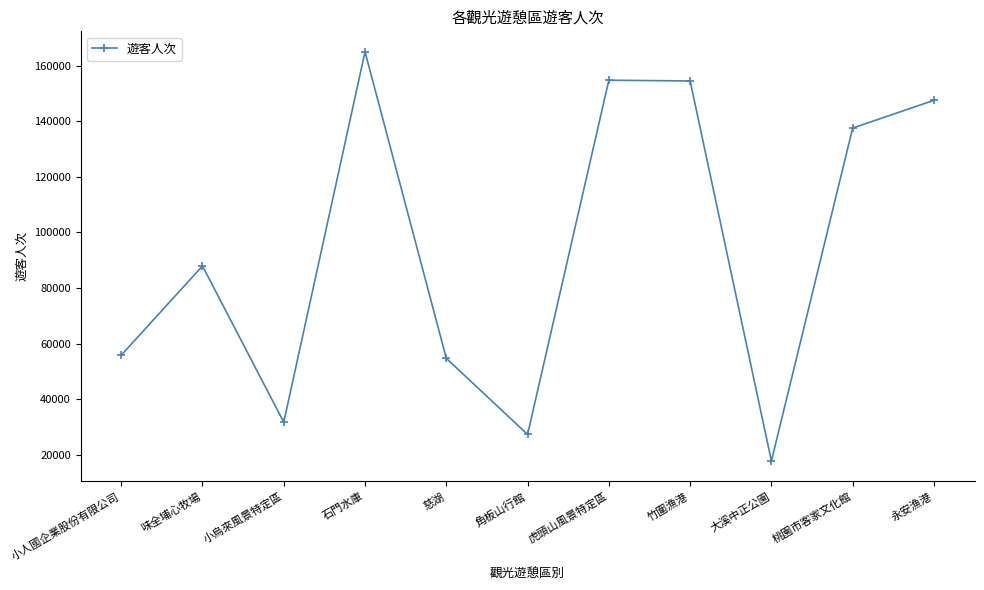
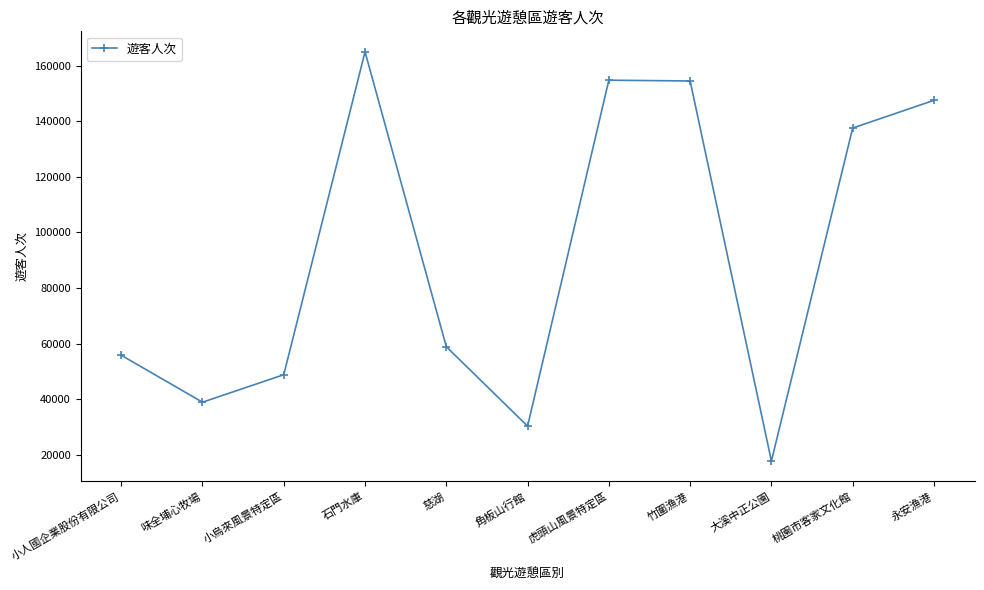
  {
    "小人國企業股份有限公司": 56000,
-   "味全埔心牧場": 88000,
-   "小烏來風景特定區": 32000,
+   "味全埔心牧場": 39000,
+   "小烏來風景特定區": 49000,
    "石門水庫": 165000,
-   "慈湖": 55000,
-   "角板山行館": 27000,
+   "慈湖": 59000,
+   "角板山行館": 30000,
    "虎頭山風景特定區": 155000,
    "竹圍漁港": 154000,
    "大溪中正公園": 18000,
    "桃園市客家文化館": 138000,
    "永安漁港": 148000
  }
